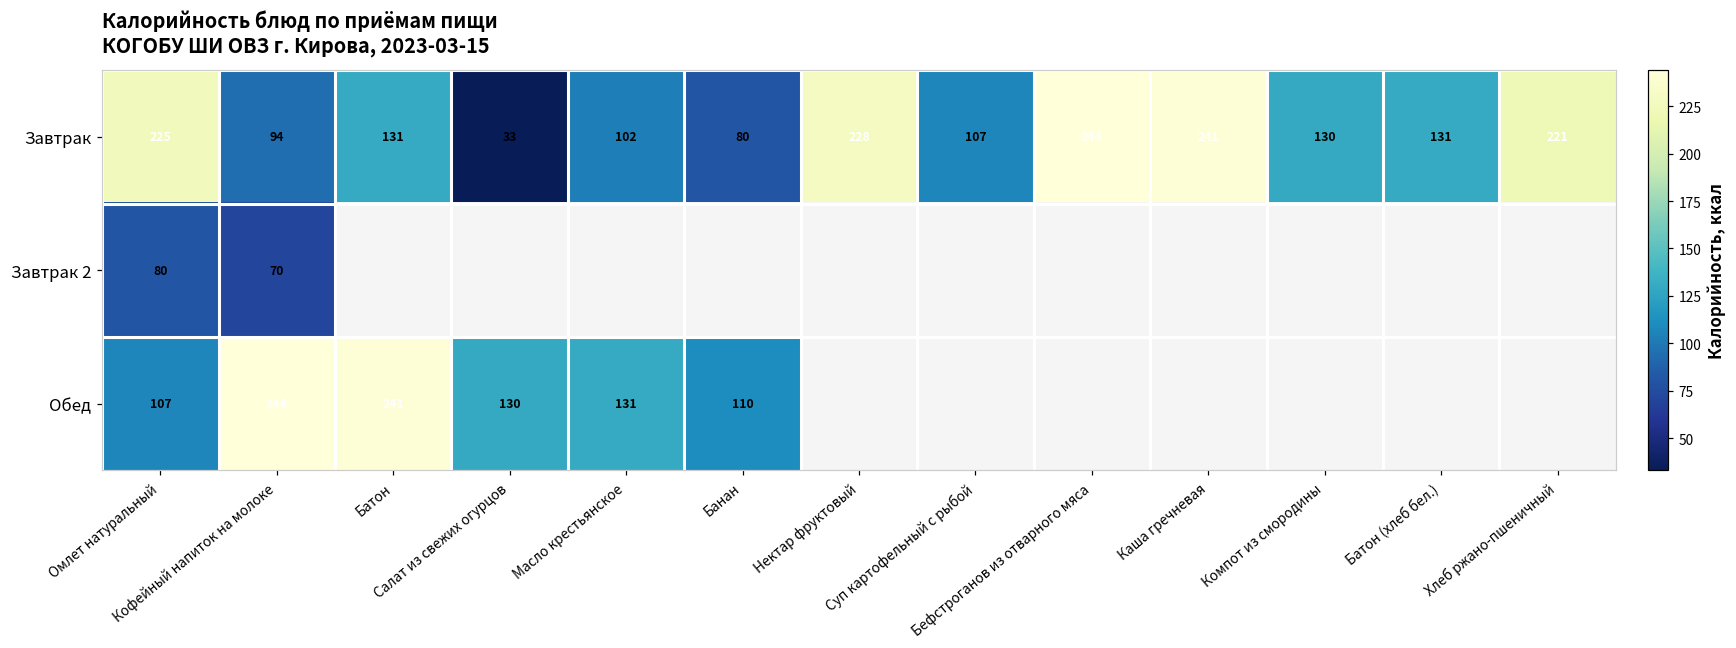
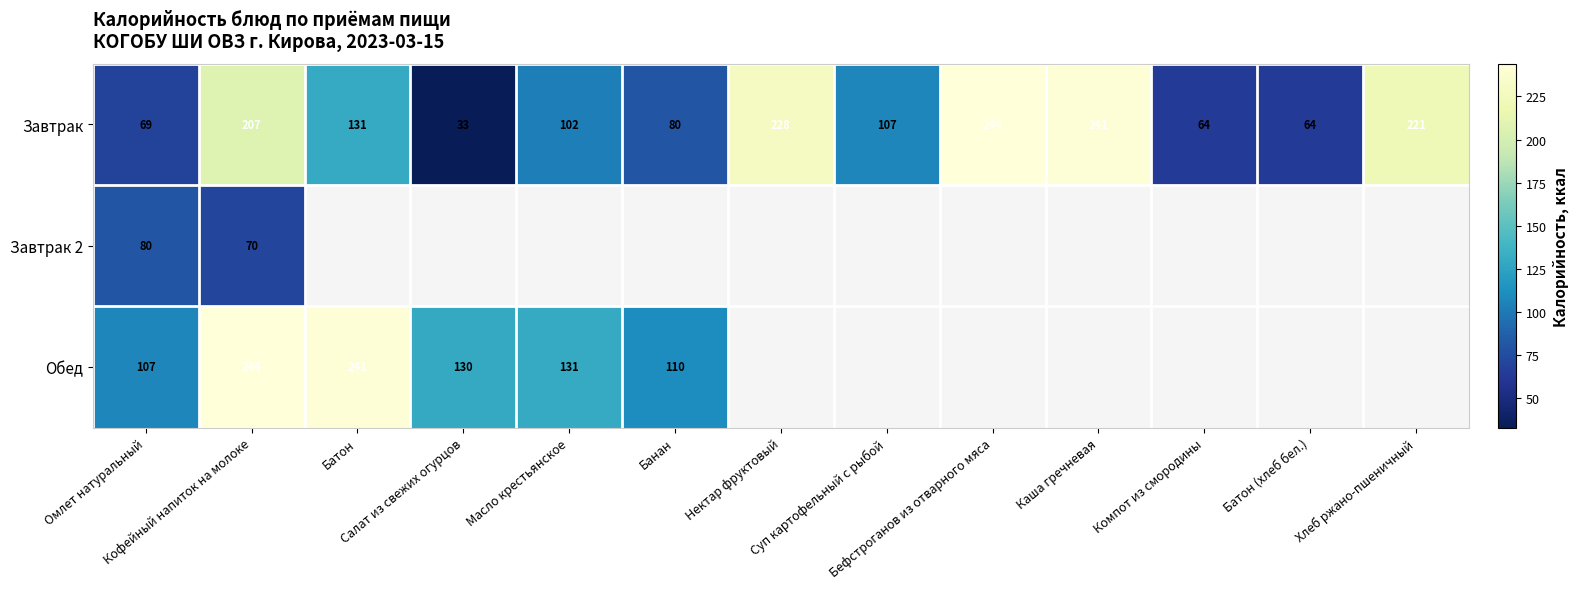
  {
    "Завтрак": {
-     "Омлет натуральный": 225,
-     "Кофейный напиток на молоке": 94,
+     "Омлет натуральный": 69,
+     "Кофейный напиток на молоке": 207,
      "Батон": 131,
      "Салат из свежих огурцов": 33,
      "Масло крестьянское": 102,
      "Банан": 80,
      "Нектар фруктовый": 228,
      "Суп картофельный с рыбой": 107,
-     "Компот из смородины": 130,
-     "Батон (хлеб бел.)": 131,
+     "Компот из смородины": 64,
+     "Батон (хлеб бел.)": 64,
      "Хлеб ржано-пшеничный": 221
    },
    "Завтрак 2": {
      "Омлет натуральный": 80,
      "Кофейный напиток на молоке": 70
    },
    "Обед": {
      "Омлет натуральный": 107,
      "Салат из свежих огурцов": 130,
      "Масло крестьянское": 131,
      "Банан": 110
    }
  }
